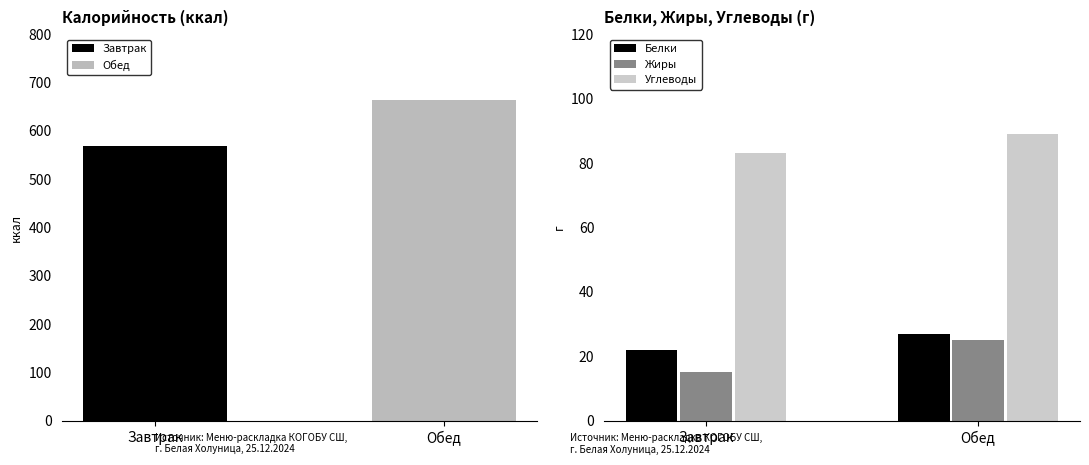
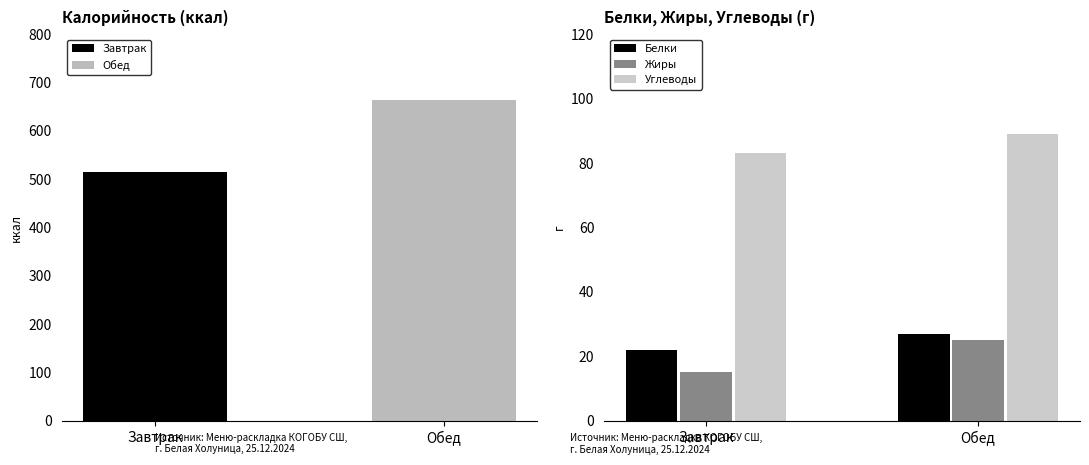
  {
    "Калорийность (ккал)": {
-     "Завтрак": 570,
+     "Завтрак": 520,
      "Обед": 660
    },
    "Белки, Жиры, Углеводы (г)": {
      "Завтрак": 15,
      "Обед": 25
    }
  }
